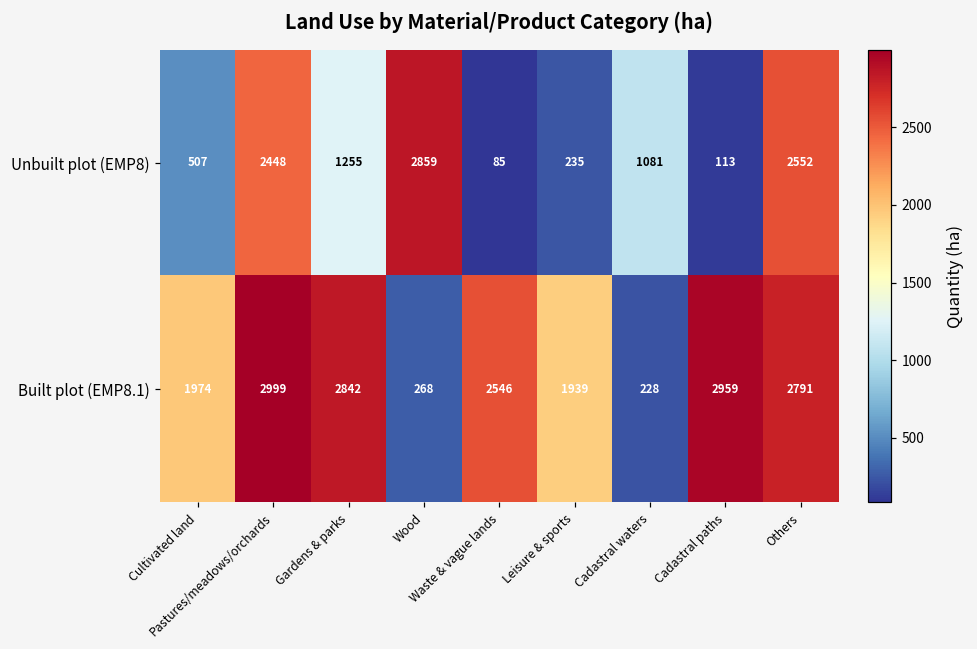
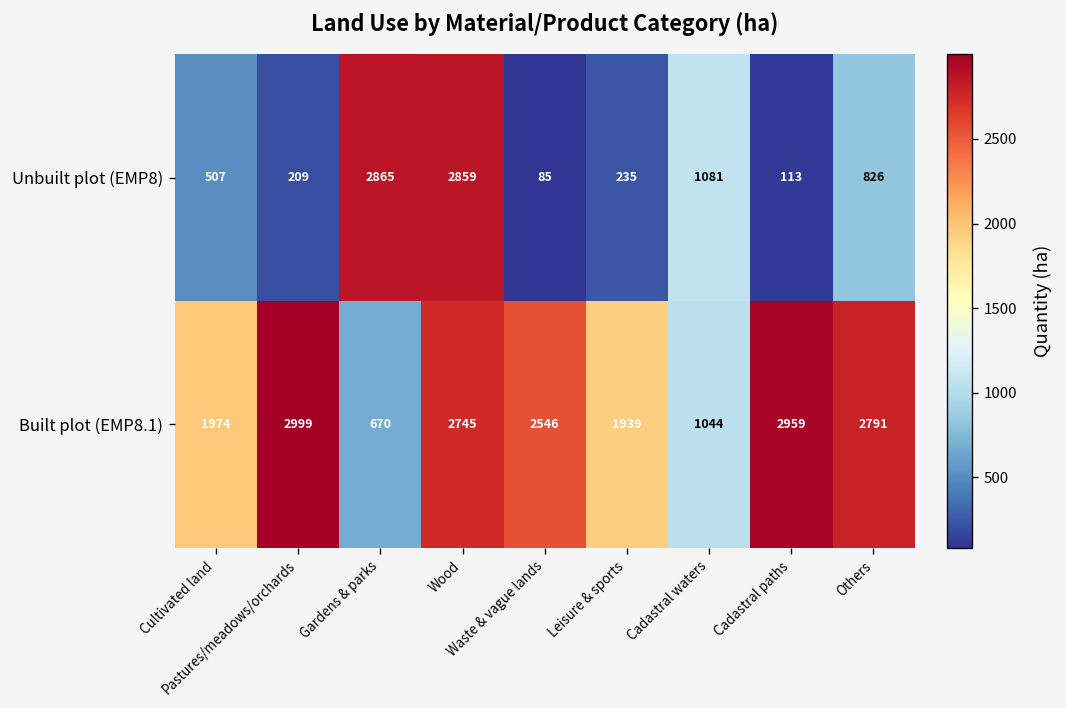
  {
    "Unbuilt plot (EMP8)": {
      "Cultivated land": 507,
-     "Pastures/meadows/orchards": 2448,
-     "Gardens & parks": 1255,
+     "Pastures/meadows/orchards": 209,
+     "Gardens & parks": 2865,
      "Wood": 2859,
      "Waste & vague lands": 85,
      "Leisure & sports": 235,
      "Cadastral waters": 1081,
      "Cadastral paths": 113,
-     "Others": 2552
+     "Others": 826
    },
    "Built plot (EMP8.1)": {
      "Cultivated land": 1974,
      "Pastures/meadows/orchards": 2999,
-     "Gardens & parks": 2842,
-     "Wood": 268,
+     "Gardens & parks": 670,
+     "Wood": 2745,
      "Waste & vague lands": 2546,
      "Leisure & sports": 1939,
-     "Cadastral waters": 228,
+     "Cadastral waters": 1044,
      "Cadastral paths": 2959,
      "Others": 2791
    }
  }
